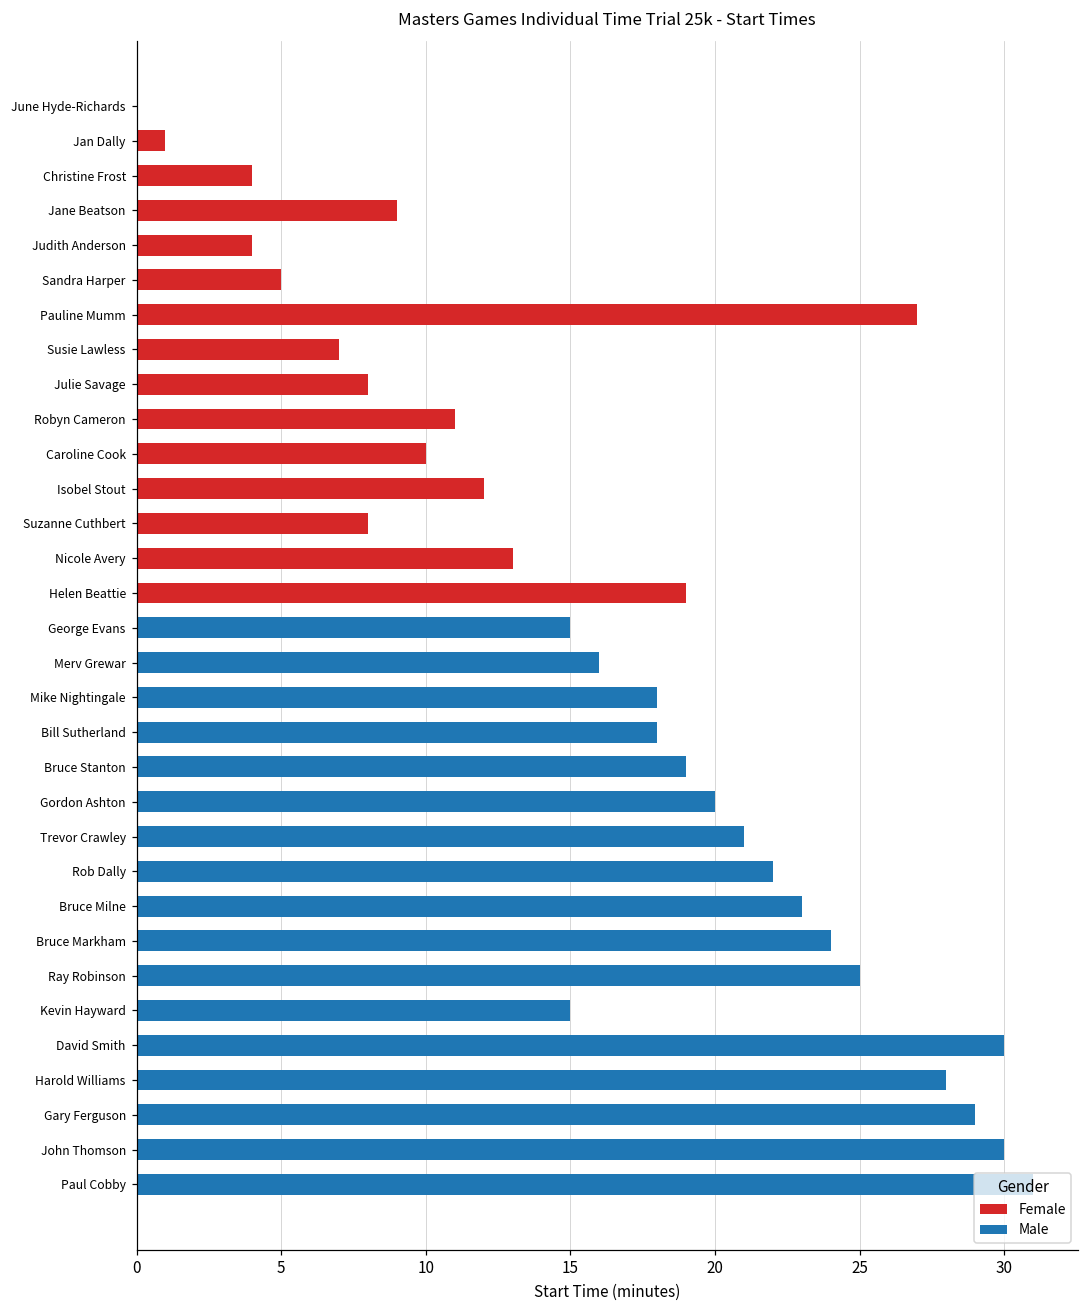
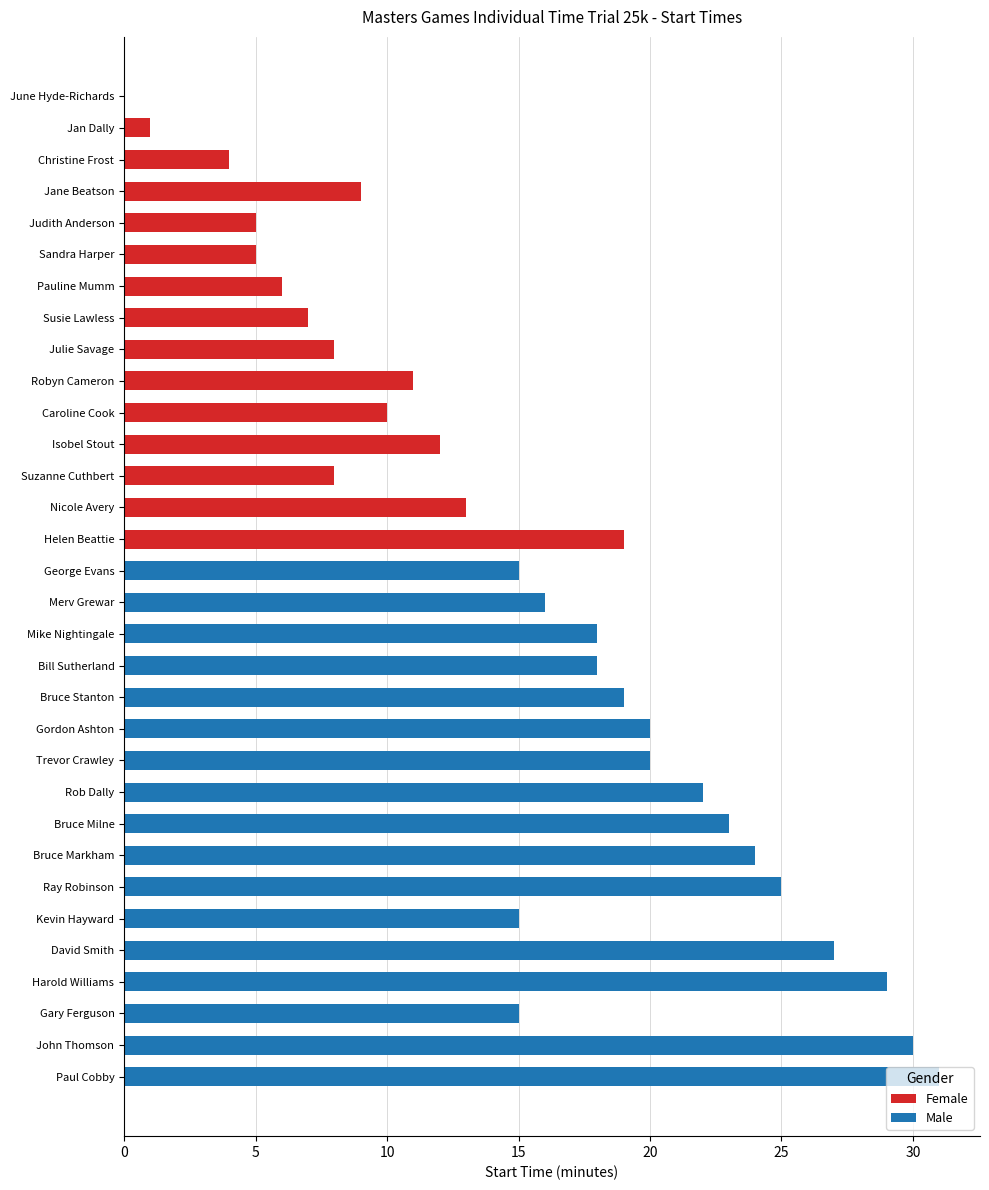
  {
    "June Hyde-Richards": 0,
    "Jan Dally": 1,
    "Christine Frost": 4,
    "Jane Beatson": 9,
-   "Judith Anderson": 4,
+   "Judith Anderson": 5,
    "Sandra Harper": 5,
-   "Pauline Mumm": 27,
+   "Pauline Mumm": 6,
    "Susie Lawless": 7,
    "Julie Savage": 8,
    "Robyn Cameron": 11,
    "Caroline Cook": 10,
    "Isobel Stout": 12,
    "Suzanne Cuthbert": 8,
    "Nicole Avery": 13,
    "Helen Beattie": 19,
    "George Evans": 15,
    "Merv Grewar": 16,
    "Mike Nightingale": 18,
    "Bill Sutherland": 18,
    "Bruce Stanton": 19,
    "Gordon Ashton": 20,
-   "Trevor Crawley": 21,
+   "Trevor Crawley": 20,
    "Rob Dally": 22,
    "Bruce Milne": 23,
    "Bruce Markham": 24,
    "Ray Robinson": 25,
    "Kevin Hayward": 15,
-   "David Smith": 30,
-   "Harold Williams": 28,
-   "Gary Ferguson": 29,
+   "David Smith": 27,
+   "Harold Williams": 29,
+   "Gary Ferguson": 15,
    "John Thomson": 30
  }
